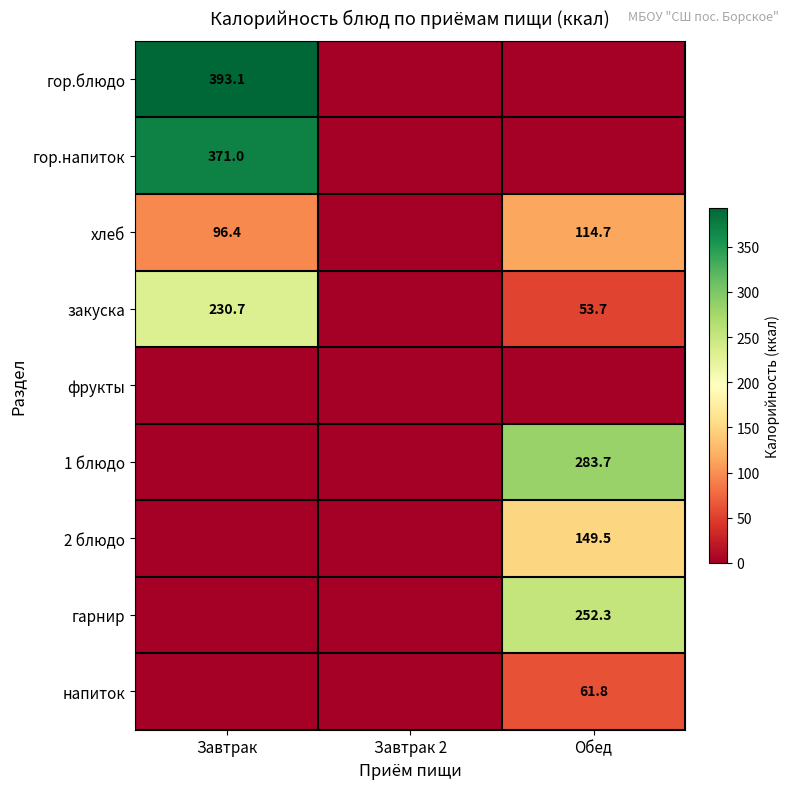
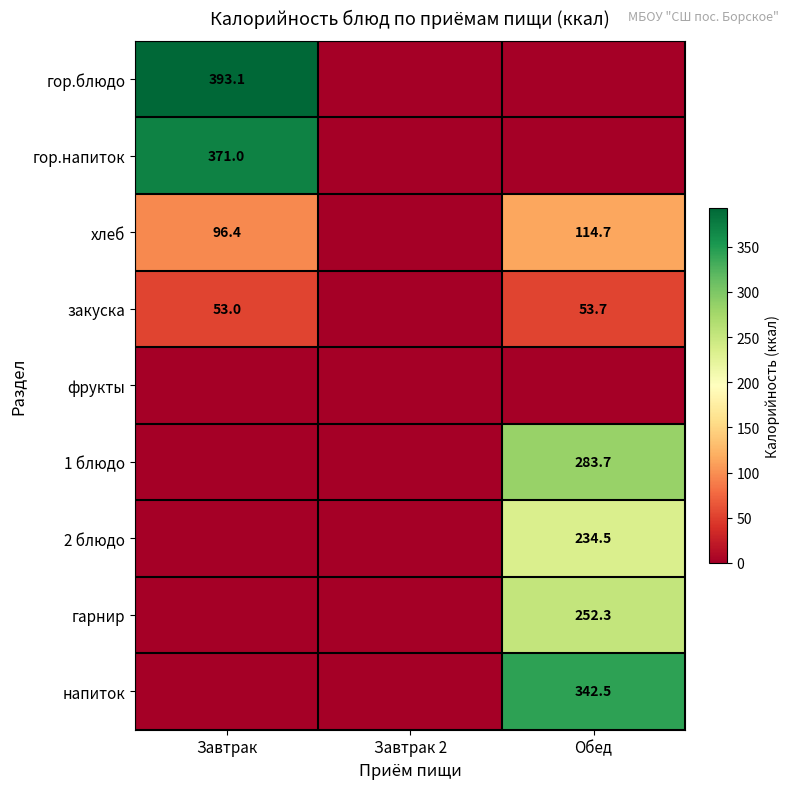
  {
    "гор.блюдо": {
      "Завтрак": 393.1
    },
    "гор.напиток": {
      "Завтрак": 371.0
    },
    "хлеб": {
      "Завтрак": 96.4,
      "Обед": 114.7
    },
    "закуска": {
-     "Завтрак": 230.7,
+     "Завтрак": 53.0,
      "Обед": 53.7
    },
    "1 блюдо": {
      "Обед": 283.7
    },
    "2 блюдо": {
-     "Обед": 149.5
+     "Обед": 234.5
    },
    "гарнир": {
      "Обед": 252.3
    },
    "напиток": {
-     "Обед": 61.8
+     "Обед": 342.5
    }
  }
